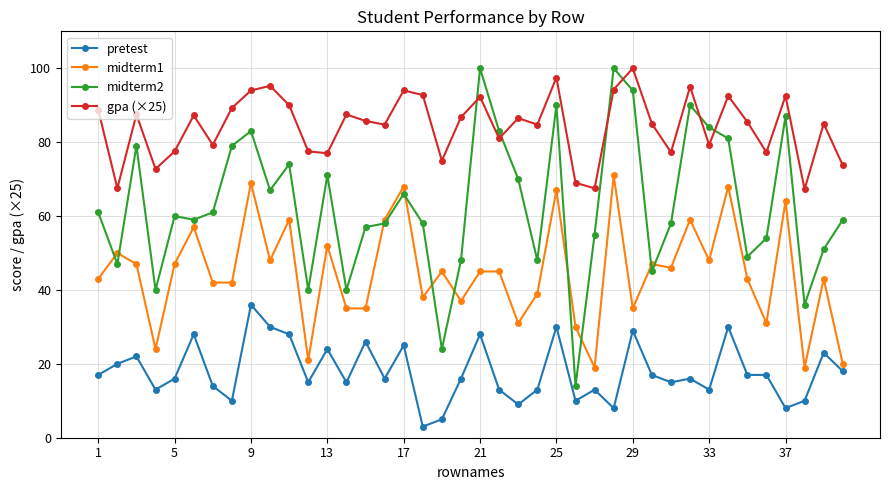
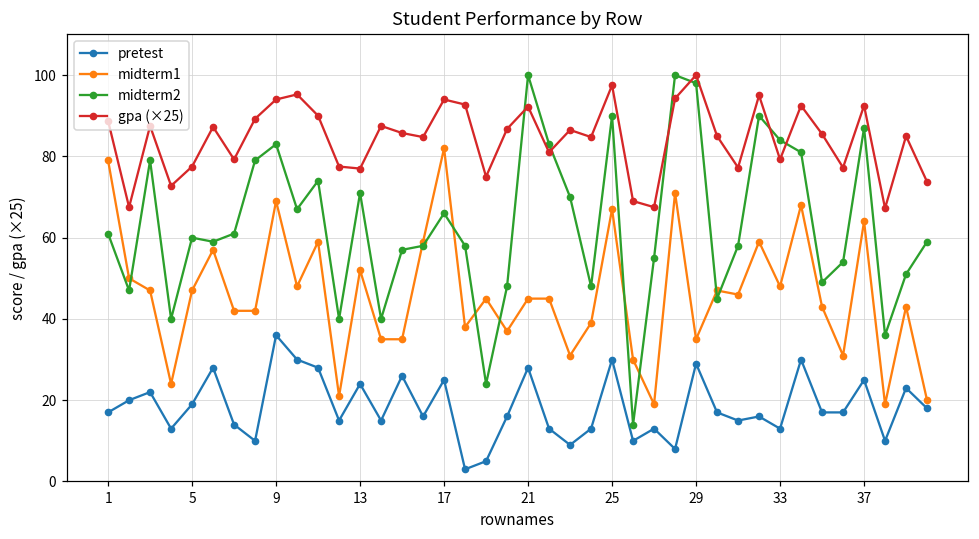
  {
    "pretest": {
      "1": 17,
-     "5": 16,
+     "5": 19,
      "9": 36,
      "13": 24,
      "17": 25,
      "21": 28,
      "25": 30,
      "29": 29,
      "33": 13,
-     "37": 8
+     "37": 25
    },
    "midterm1": {
-     "1": 43,
+     "1": 79,
      "5": 47,
      "9": 69,
      "13": 52,
-     "17": 68,
+     "17": 82,
      "21": 45,
      "25": 67,
      "29": 35,
      "33": 48,
      "37": 64
    },
    "midterm2": {
      "1": 61,
      "5": 60,
      "9": 83,
      "13": 71,
      "17": 66,
      "21": 100,
      "25": 90,
-     "29": 94,
+     "29": 98,
      "33": 84,
      "37": 87
    },
    "gpa (×25)": {
      "5": 78,
      "9": 94,
      "13": 77,
      "17": 94,
      "21": 92,
      "25": 98,
      "29": 100,
      "33": 79,
      "37": 93
    }
  }
